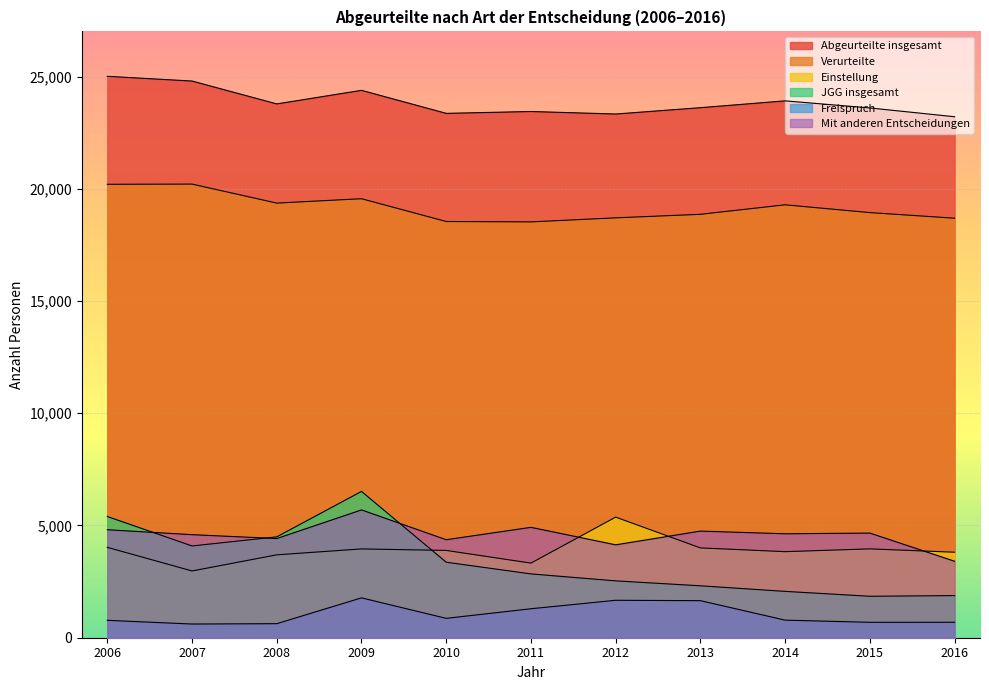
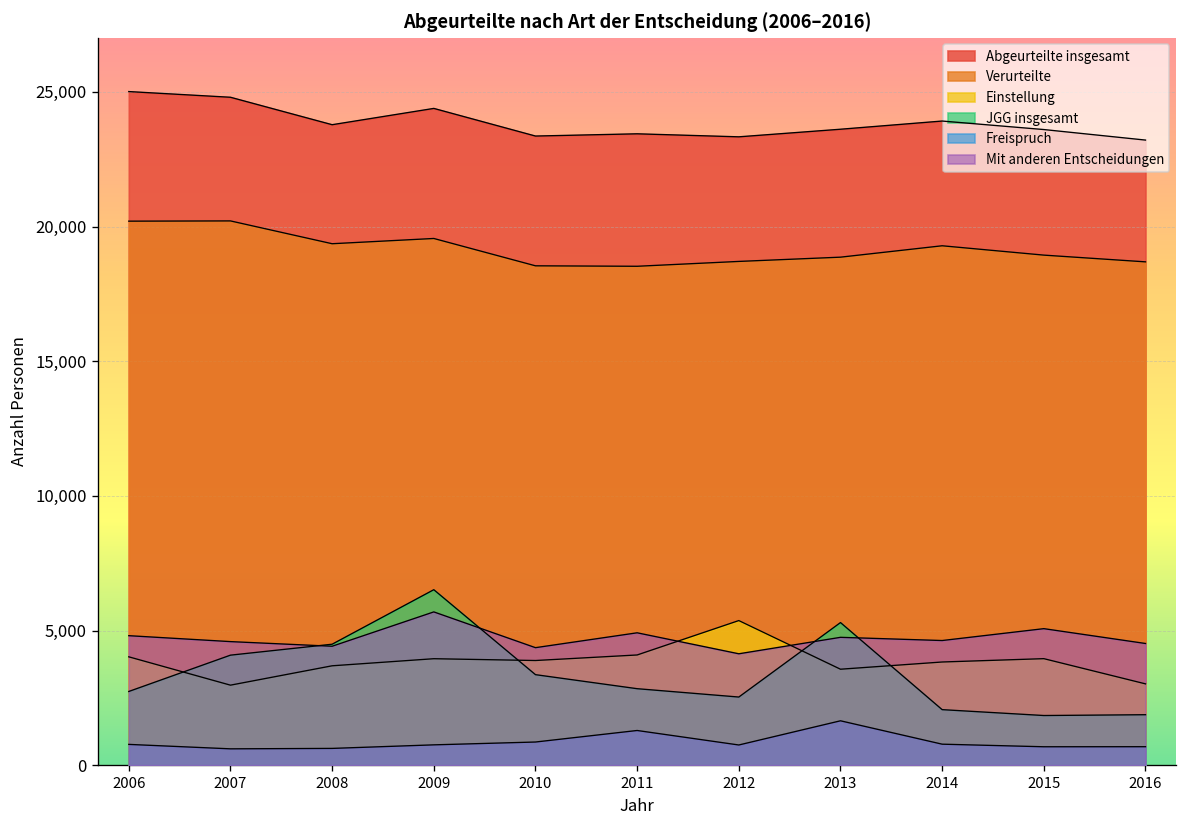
  {
    "Einstellung": {
      "2006": "4,000",
      "2007": "3,000",
      "2008": "3,700",
      "2009": "4,000",
      "2010": "3,900",
-     "2011": "3,300",
+     "2011": "4,100",
      "2012": "5,400",
-     "2013": "4,000",
+     "2013": "3,600",
      "2014": "3,800",
      "2015": "4,000",
-     "2016": "3,800"
+     "2016": "3,000"
    },
    "JGG insgesamt": {
-     "2006": "5,400",
+     "2006": "2,700",
      "2007": "4,100",
      "2009": "6,500",
      "2010": "3,400",
      "2011": "2,800",
      "2012": "2,500",
-     "2013": "2,300",
+     "2013": "5,300",
      "2014": "2,100",
      "2015": "1,800",
      "2016": "1,900"
    },
    "Freispruch": {
      "2006": "800",
      "2007": "600",
      "2008": "600",
-     "2009": "1,800",
+     "2009": "800",
      "2010": "900",
      "2011": "1,300",
-     "2012": "1,700",
+     "2012": "800",
      "2013": "1,700",
      "2014": "800",
      "2015": "700",
      "2016": "700"
    },
    "Mit anderen Entscheidungen": {
      "2006": "4,800",
      "2007": "4,600",
      "2009": "5,700",
      "2010": "4,400",
      "2011": "4,900",
      "2012": "4,100",
      "2013": "4,800",
      "2014": "4,600",
-     "2015": "4,700",
-     "2016": "3,400"
+     "2015": "5,100",
+     "2016": "4,500"
    }
  }
